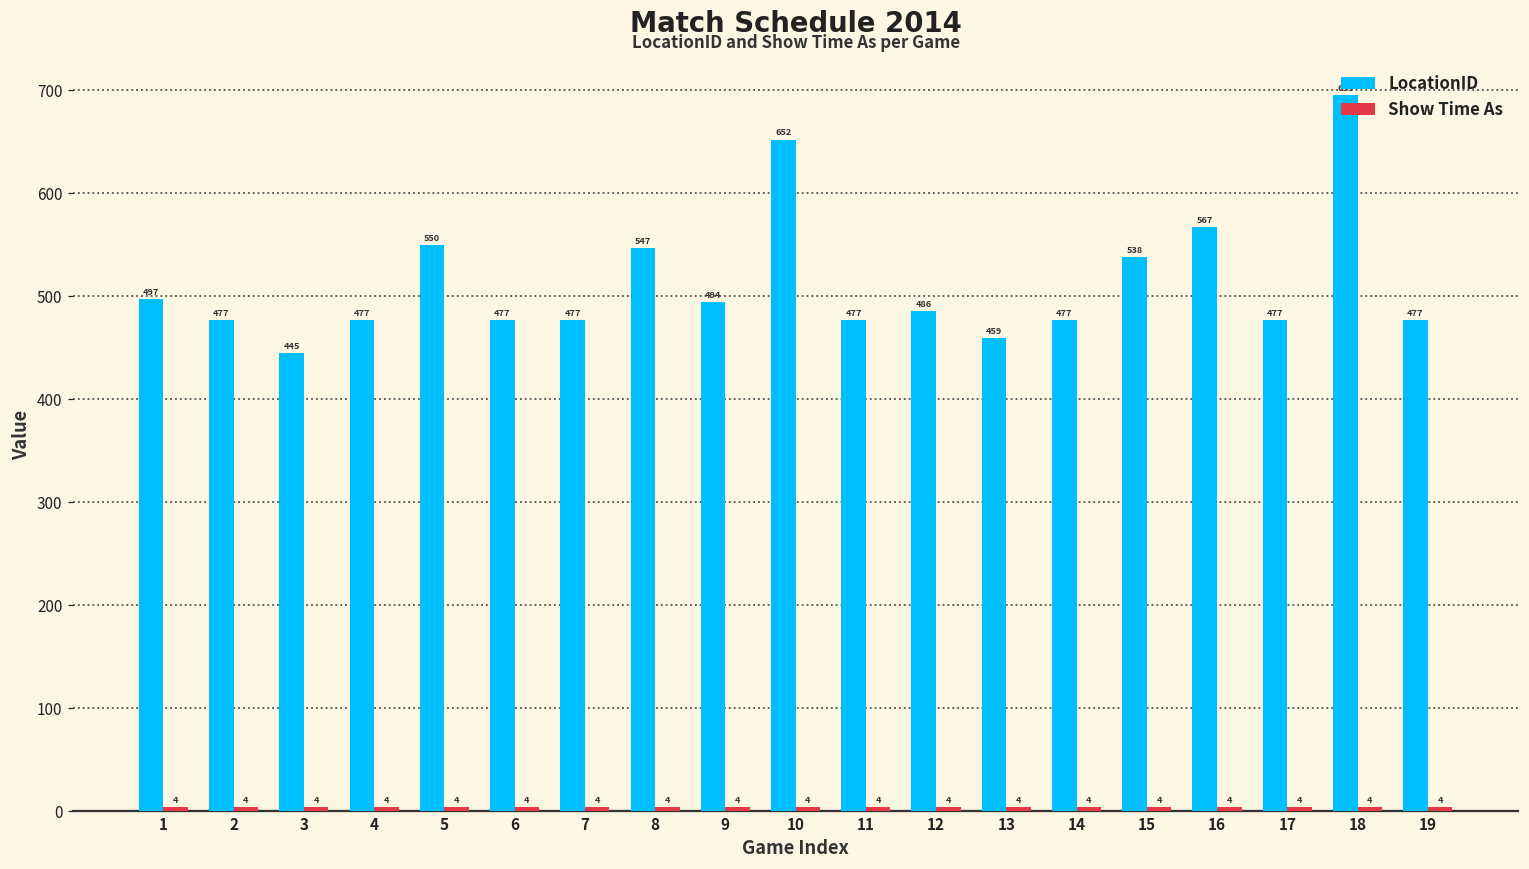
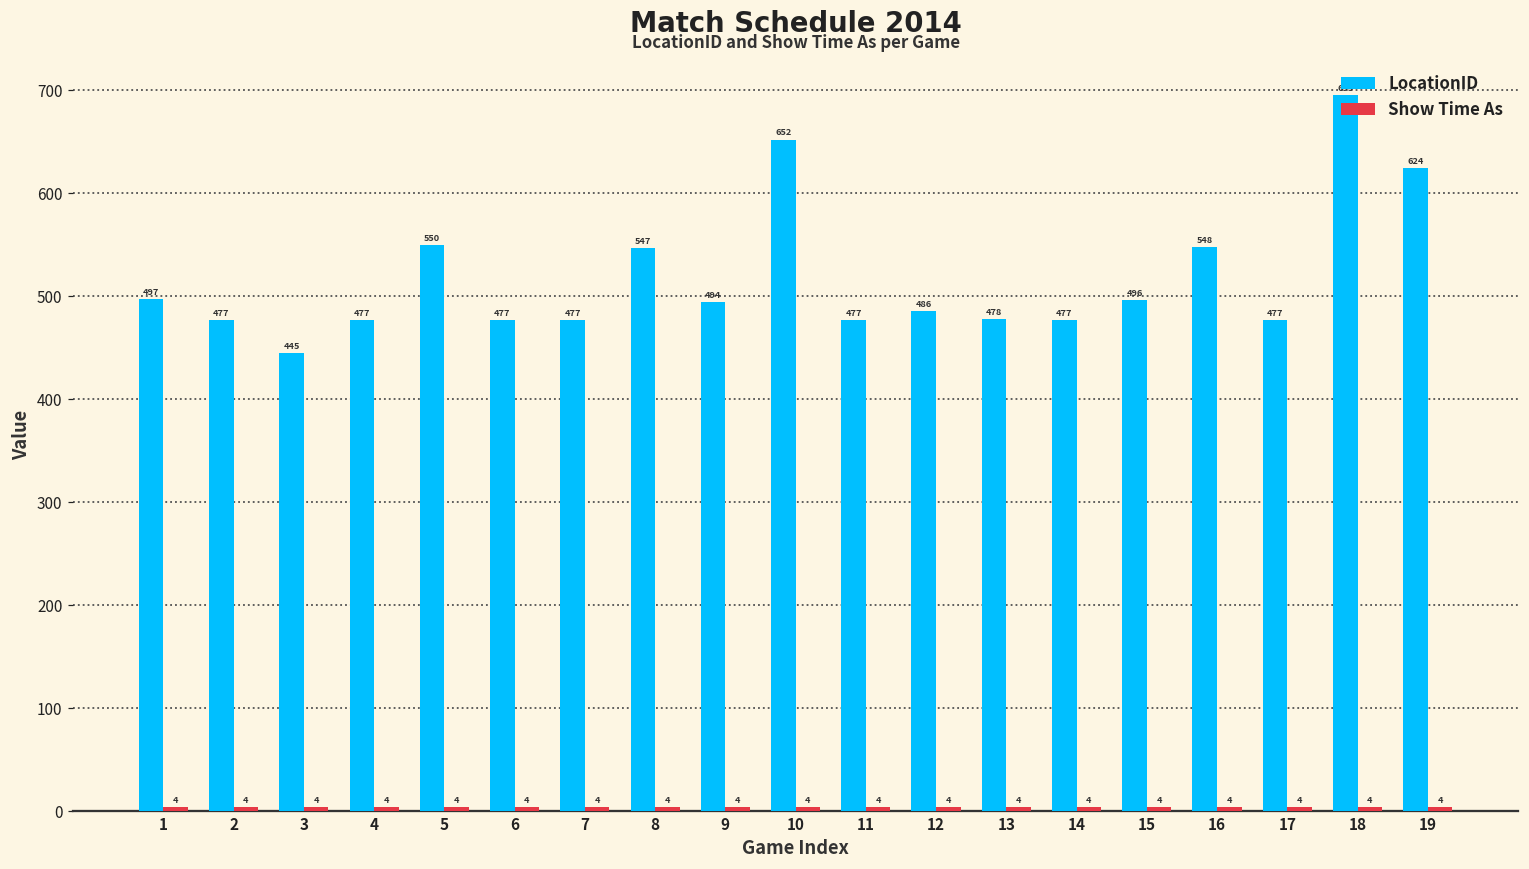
  {
    "LocationID": {
      "1": 497,
      "2": 477,
      "3": 445,
      "4": 477,
      "5": 550,
      "6": 477,
      "7": 477,
      "8": 547,
      "9": 494,
      "10": 652,
      "11": 477,
      "12": 486,
-     "13": 459,
+     "13": 478,
      "14": 477,
-     "15": 538,
-     "16": 567,
+     "15": 496,
+     "16": 548,
      "17": 477,
      "18": 695,
-     "19": 477
+     "19": 624
    },
    "Show Time As": {
      "1": 4,
      "2": 4,
      "3": 4,
      "4": 4,
      "5": 4,
      "6": 4,
      "7": 4,
      "8": 4,
      "9": 4,
      "10": 4,
      "11": 4,
      "12": 4,
      "13": 4,
      "14": 4,
      "15": 4,
      "16": 4,
      "17": 4,
      "18": 4,
      "19": 4
    }
  }
